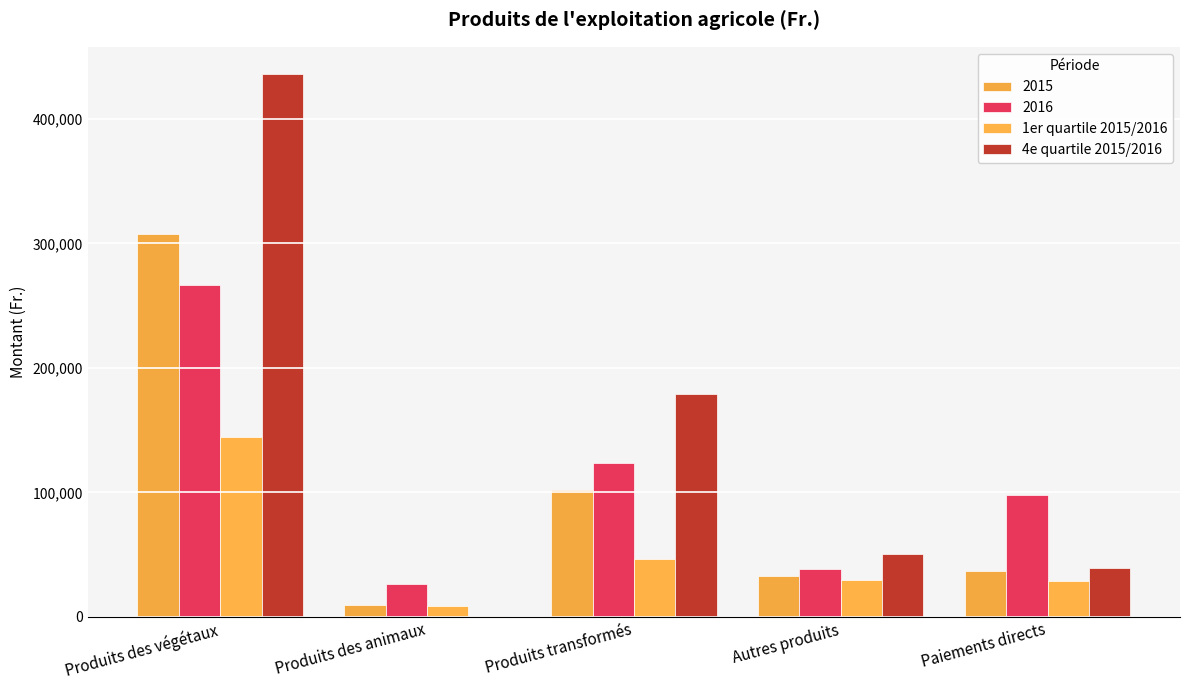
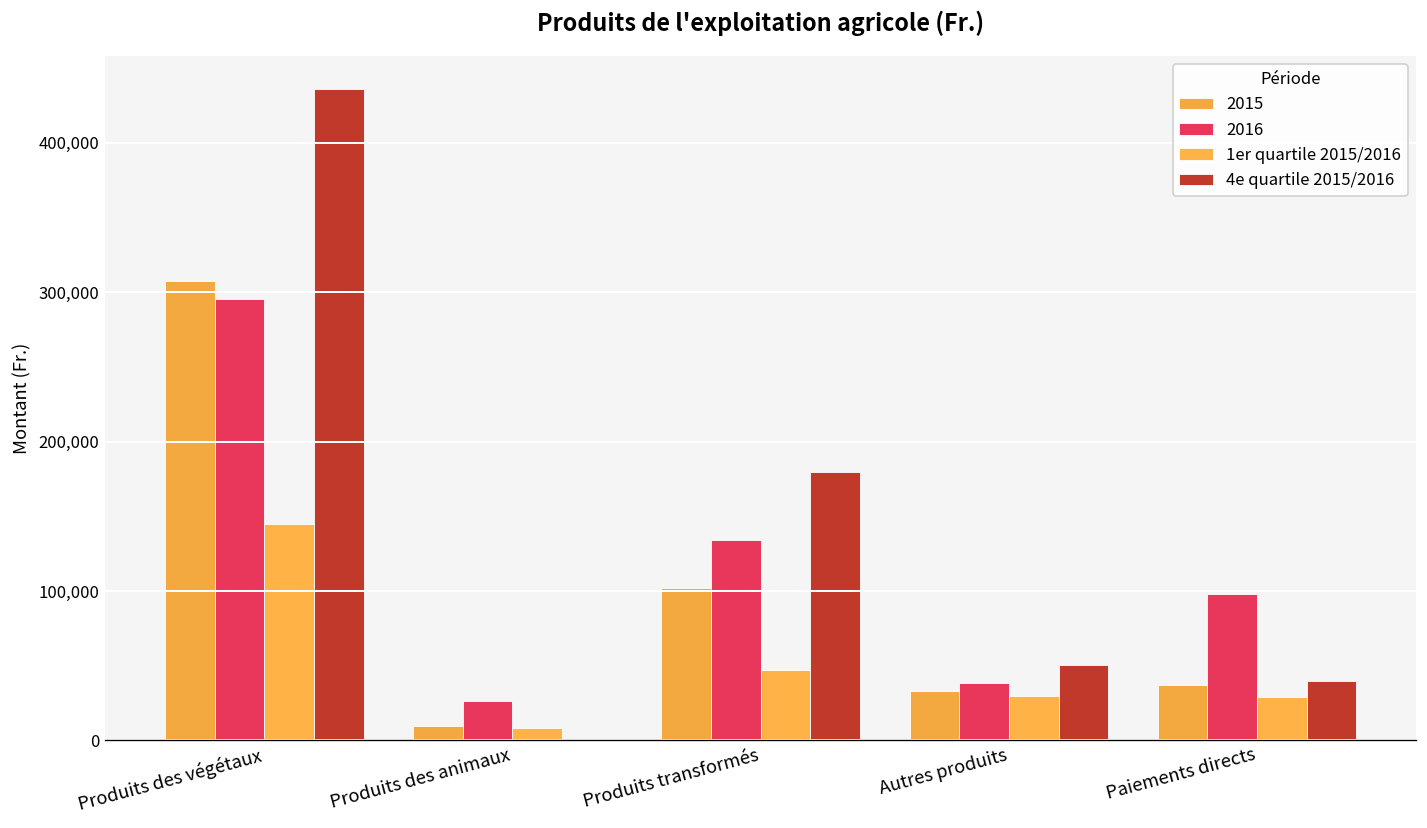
  {
    "2016": {
-     "Produits des végétaux": "267,000",
+     "Produits des végétaux": "295,000",
      "Produits des animaux": "26,000",
-     "Produits transformés": "124,000",
+     "Produits transformés": "134,000",
      "Autres produits": "38,000",
      "Paiements directs": "98,000"
    },
    "4e quartile 2015/2016": {
      "Produits des végétaux": "436,000",
      "Produits transformés": "179,000",
      "Autres produits": "51,000",
      "Paiements directs": "40,000"
    }
  }
